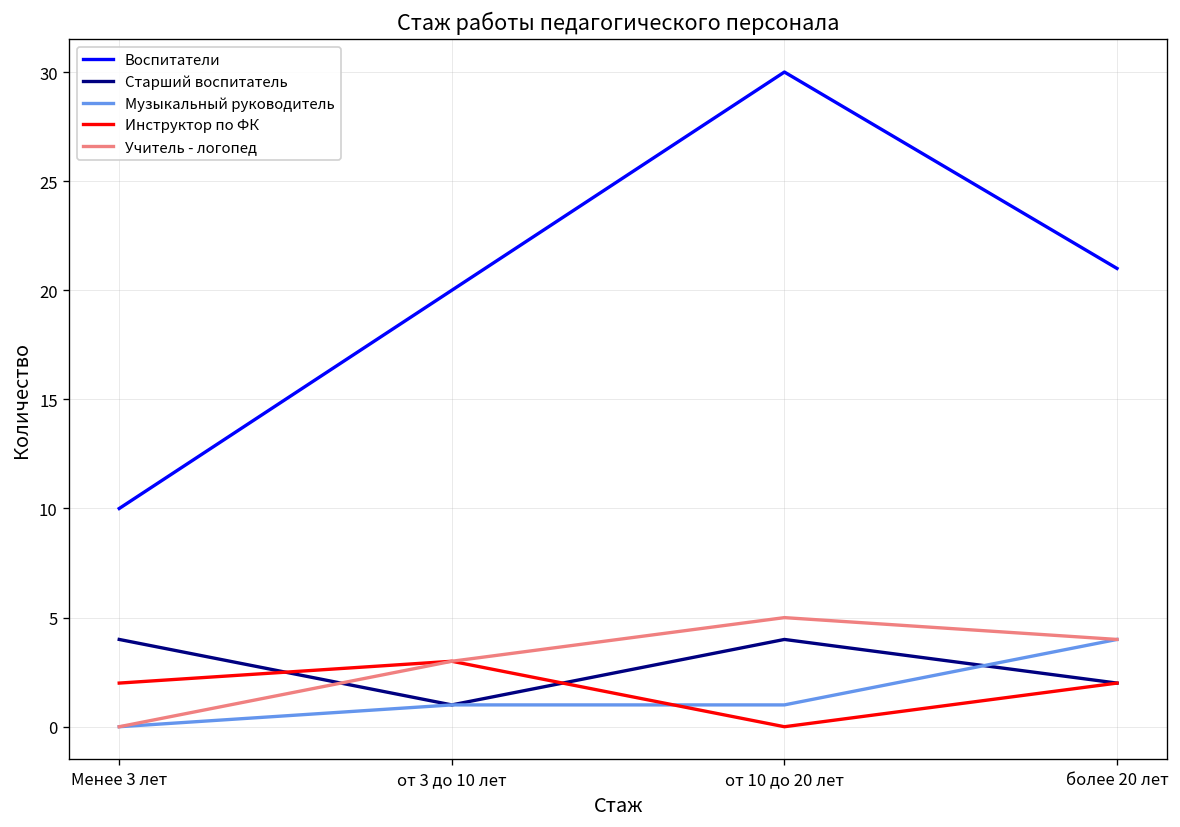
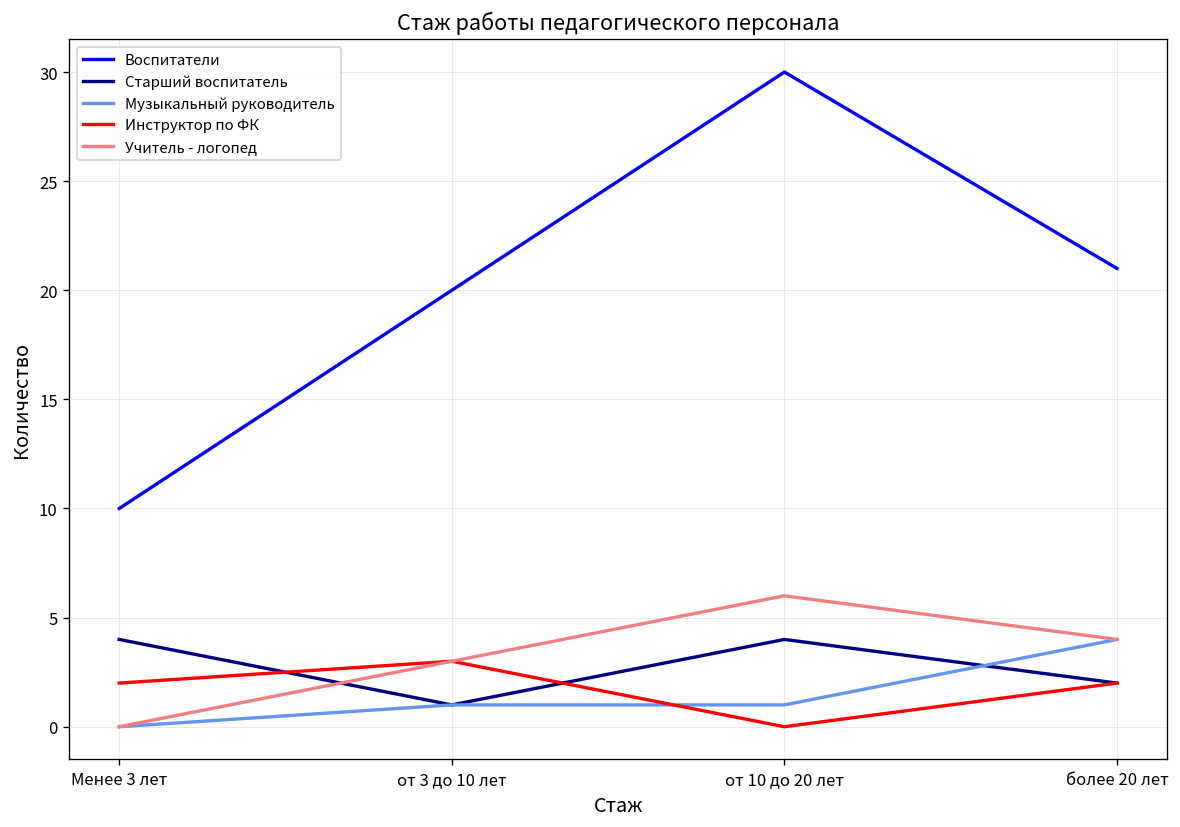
  {
    "Воспитатели": {
      "Менее 3 лет": 10,
      "от 3 до 10 лет": 20,
      "от 10 до 20 лет": 30,
      "более 20 лет": 21
    },
    "Старший воспитатель": {
      "Менее 3 лет": 4,
      "от 10 до 20 лет": 4
    },
    "Музыкальный руководитель": {
      "от 10 до 20 лет": 1
    },
    "Инструктор по ФК": {
      "Менее 3 лет": 2,
      "от 10 до 20 лет": 0
    },
    "Учитель - логопед": {
-     "от 10 до 20 лет": 5
+     "от 10 до 20 лет": 6
    }
  }
